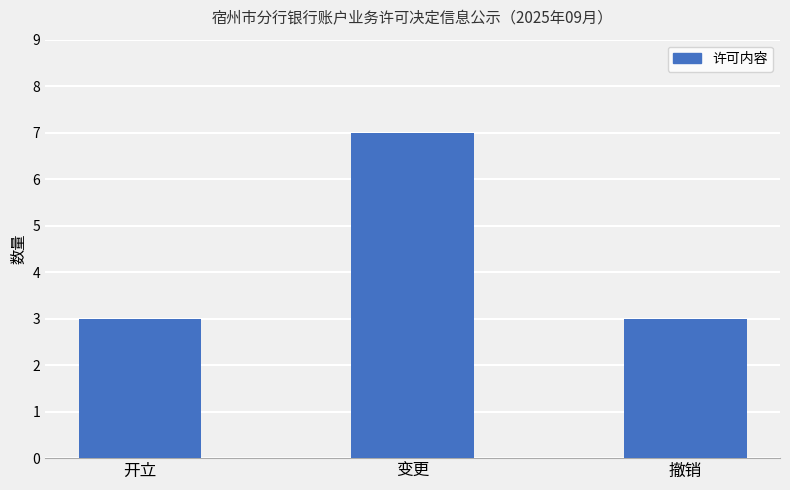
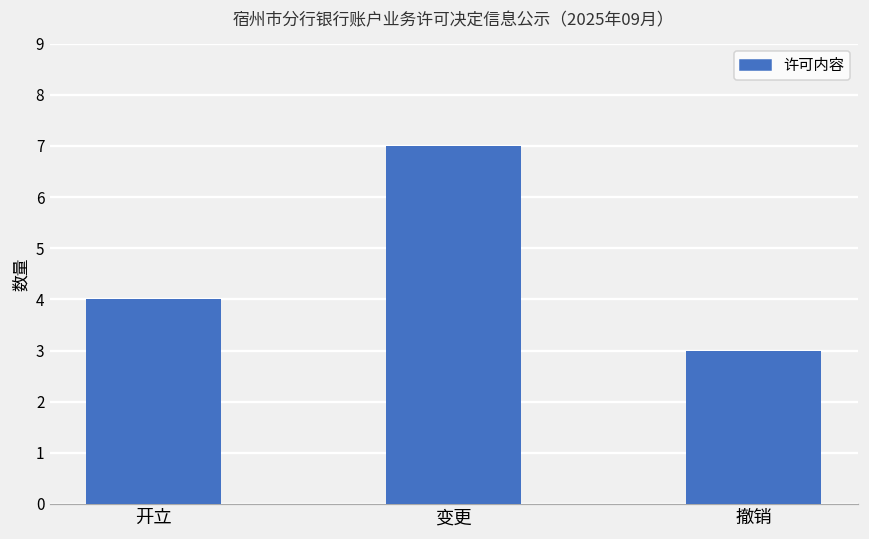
  {
-   "开立": 3,
+   "开立": 4,
    "变更": 7,
    "撤销": 3
  }
